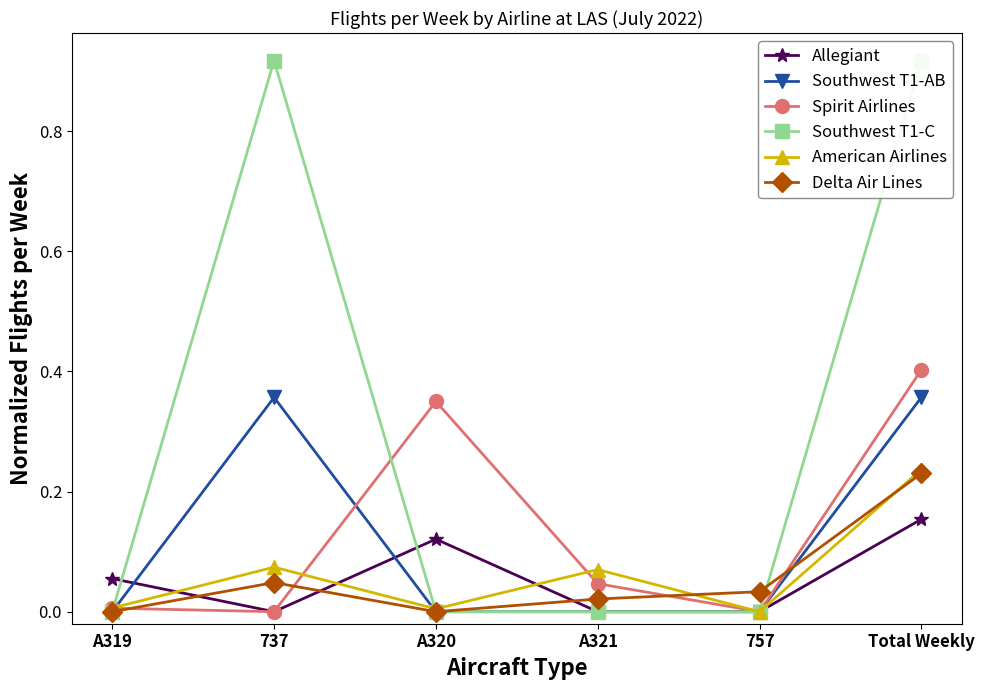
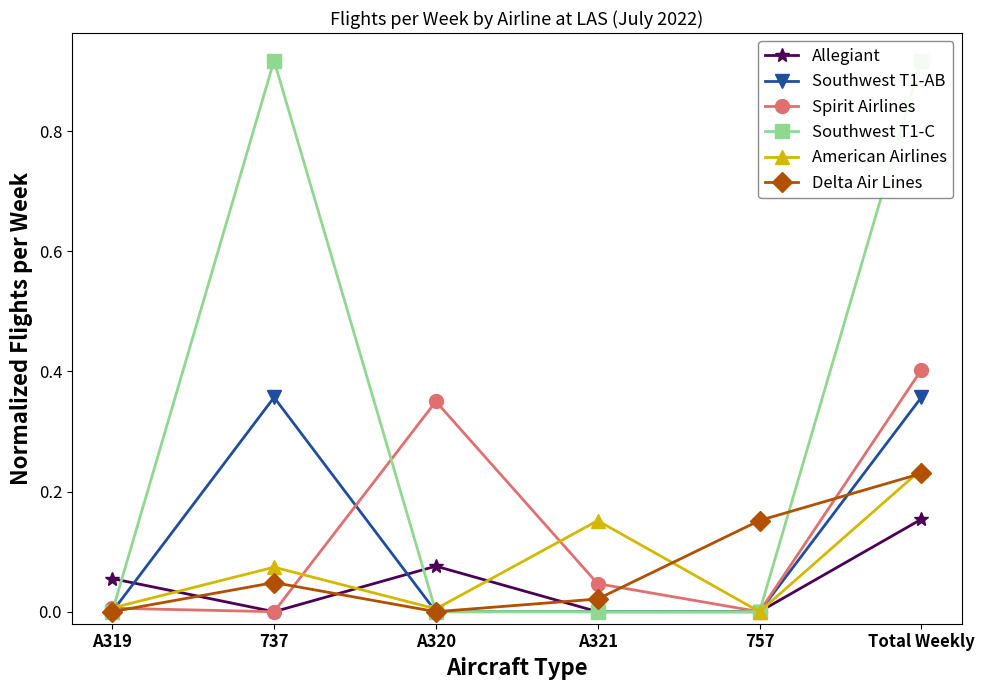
  {
    "Allegiant": {
      "A319": 0.06,
-     "A320": 0.12,
+     "A320": 0.08,
      "Total Weekly": 0.15
    },
    "Southwest T1-AB": {
      "737": 0.36,
      "Total Weekly": 0.36
    },
    "Spirit Airlines": {
      "A320": 0.35,
      "A321": 0.05,
      "Total Weekly": 0.40
    },
    "Southwest T1-C": {
      "737": 0.92
    },
    "American Airlines": {
      "737": 0.07,
      "A320": 0.00,
-     "A321": 0.07,
+     "A321": 0.15,
      "Total Weekly": 0.24
    },
    "Delta Air Lines": {
      "737": 0.05,
      "A321": 0.02,
-     "757": 0.03,
+     "757": 0.15,
      "Total Weekly": 0.23
    }
  }
